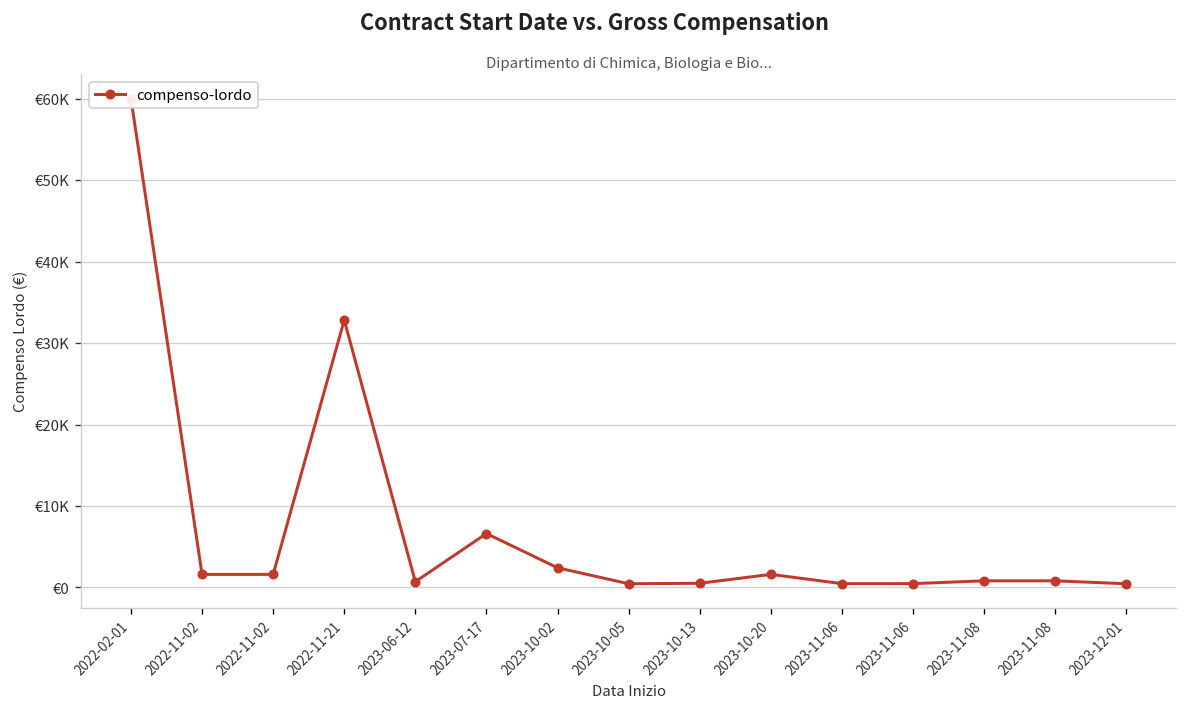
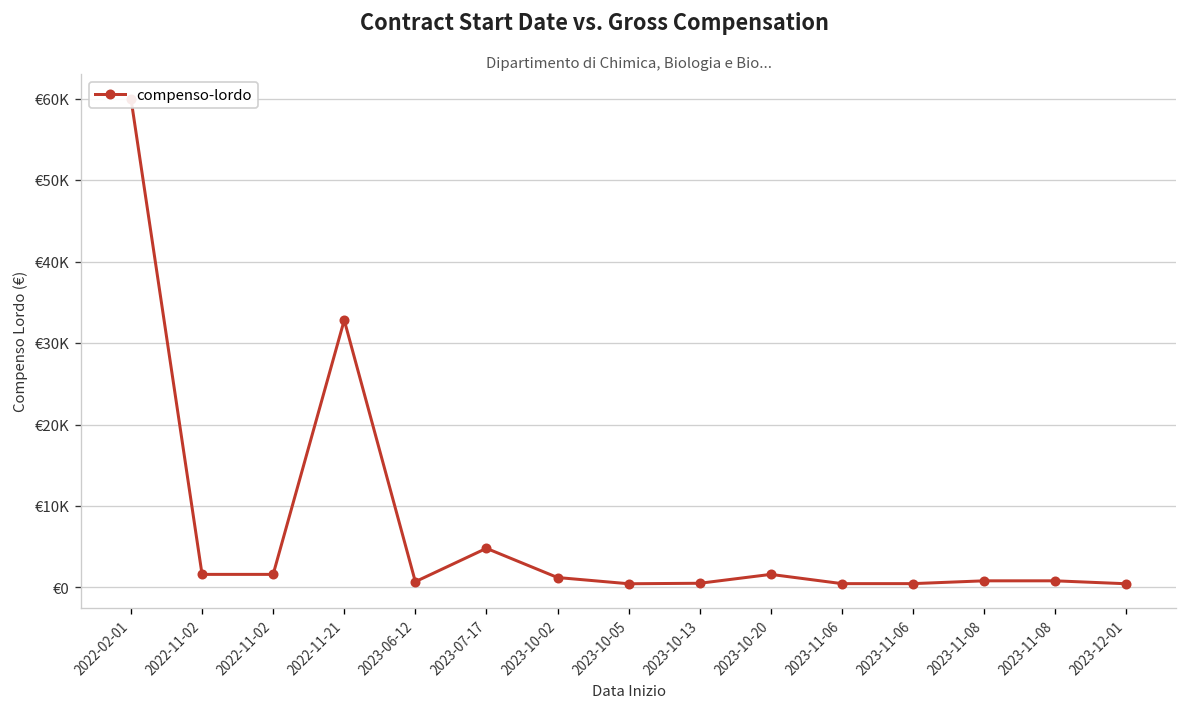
  {
    "2022-11-21": "€33000",
    "2023-06-12": "€1000",
-   "2023-07-17": "€7000",
-   "2023-10-02": "€2000",
+   "2023-07-17": "€5000",
+   "2023-10-02": "€1000",
    "2023-10-05": "€0",
    "2023-10-13": "€1000",
    "2023-10-20": "€2000",
    "2023-12-01": "€0"
  }
